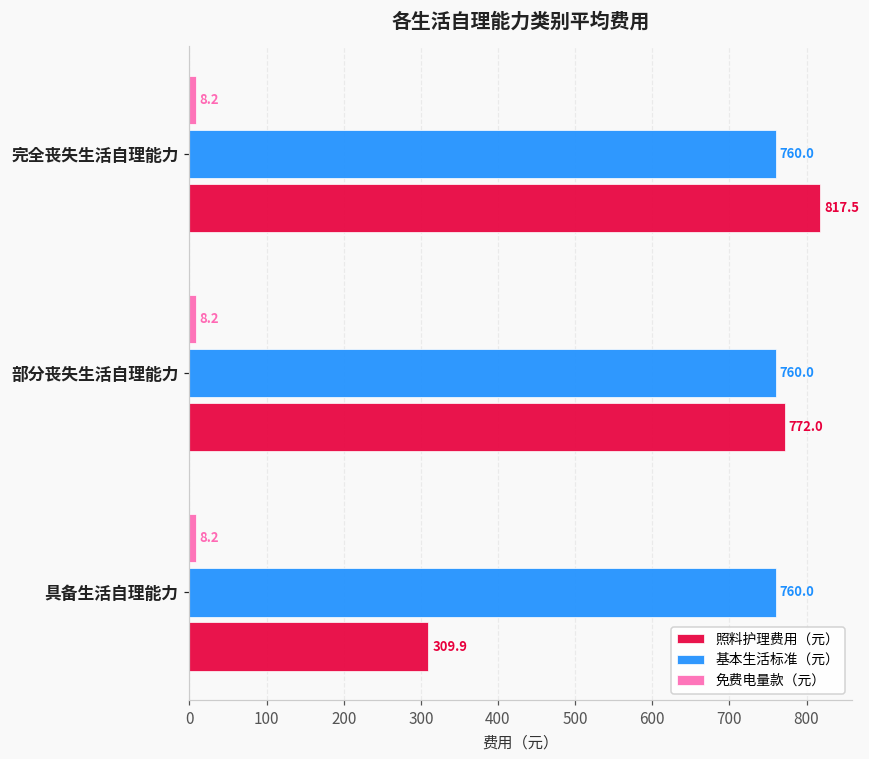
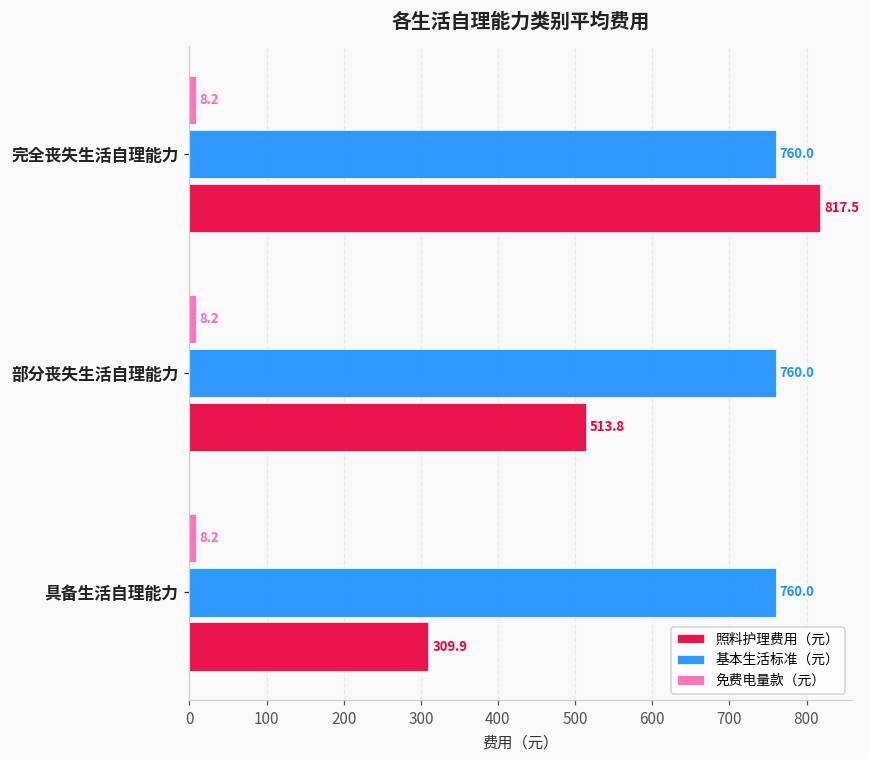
  {
    "照料护理费用（元）": {
      "完全丧失生活自理能力": 817.5,
-     "部分丧失生活自理能力": 772.0,
+     "部分丧失生活自理能力": 513.8,
      "具备生活自理能力": 309.9
    },
    "基本生活标准（元）": {
      "完全丧失生活自理能力": 760.0,
      "部分丧失生活自理能力": 760.0,
      "具备生活自理能力": 760.0
    },
    "免费电量款（元）": {
      "完全丧失生活自理能力": 8.2,
      "部分丧失生活自理能力": 8.2,
      "具备生活自理能力": 8.2
    }
  }
